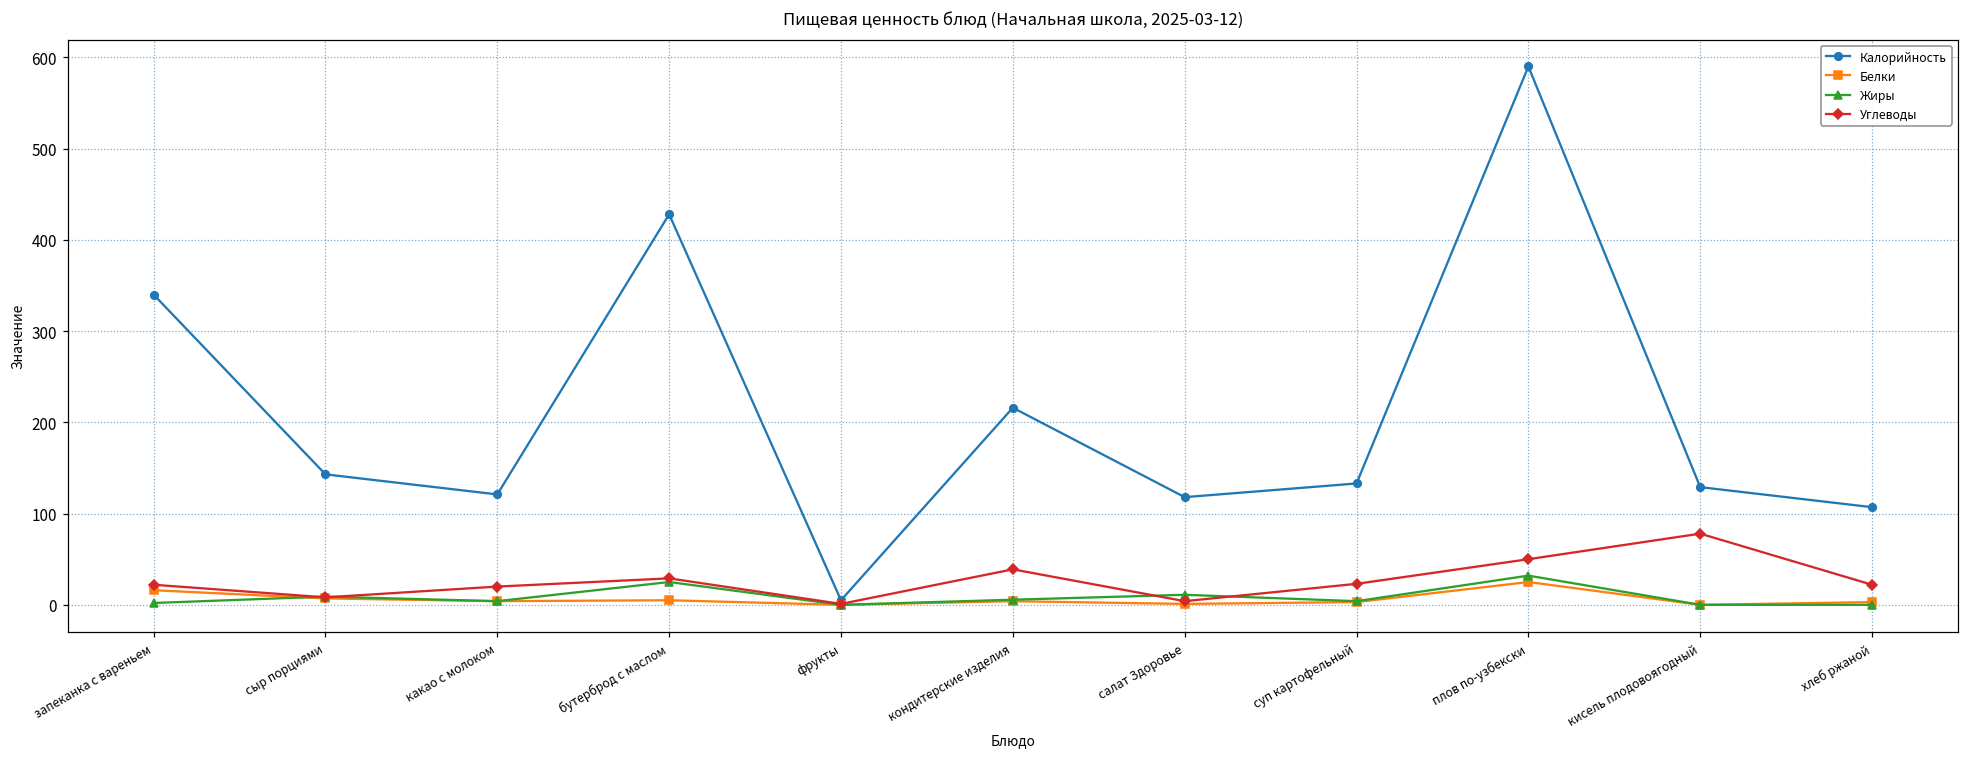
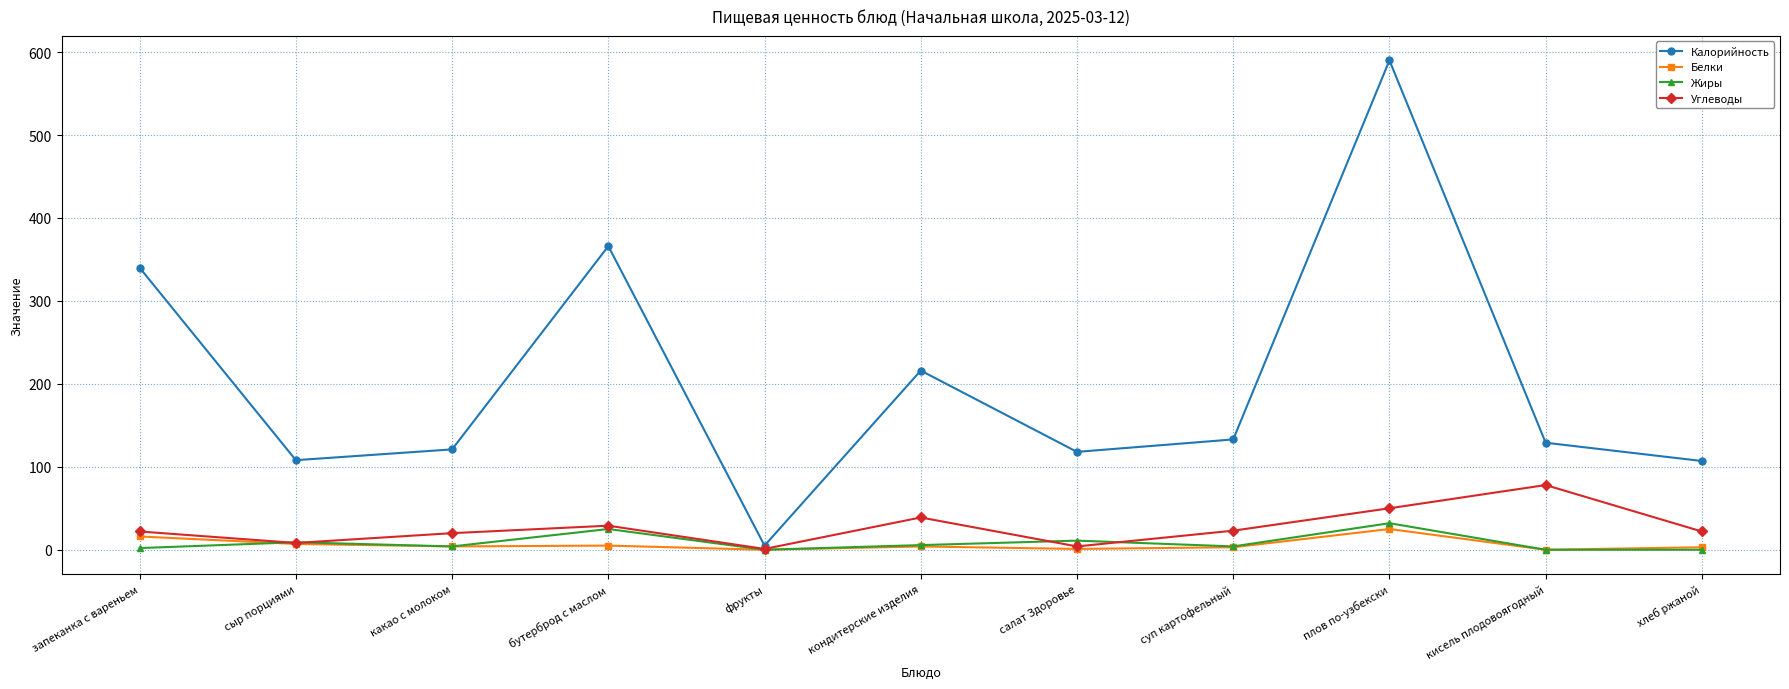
  {
    "Калорийность": {
      "запеканка с вареньем": 340,
-     "сыр порциями": 140,
+     "сыр порциями": 110,
      "какао с молоком": 120,
-     "бутерброд с маслом": 430,
+     "бутерброд с маслом": 370,
      "фрукты": 10,
      "кондитерские изделия": 220,
      "салат Здоровье": 120,
      "суп картофельный": 130,
      "плов по-узбекски": 590,
      "кисель плодовоягодный": 130,
      "хлеб ржаной": 110
    },
    "Белки": {
      "запеканка с вареньем": 20,
      "бутерброд с маслом": 10,
      "плов по-узбекски": 30
    },
    "Жиры": {
      "запеканка с вареньем": 0,
      "бутерброд с маслом": 30,
      "салат Здоровье": 10,
      "плов по-узбекски": 30
    },
    "Углеводы": {
      "запеканка с вареньем": 20,
      "какао с молоком": 20,
      "бутерброд с маслом": 30,
      "кондитерские изделия": 40,
      "суп картофельный": 20,
      "плов по-узбекски": 50,
      "кисель плодовоягодный": 80,
      "хлеб ржаной": 20
    }
  }
